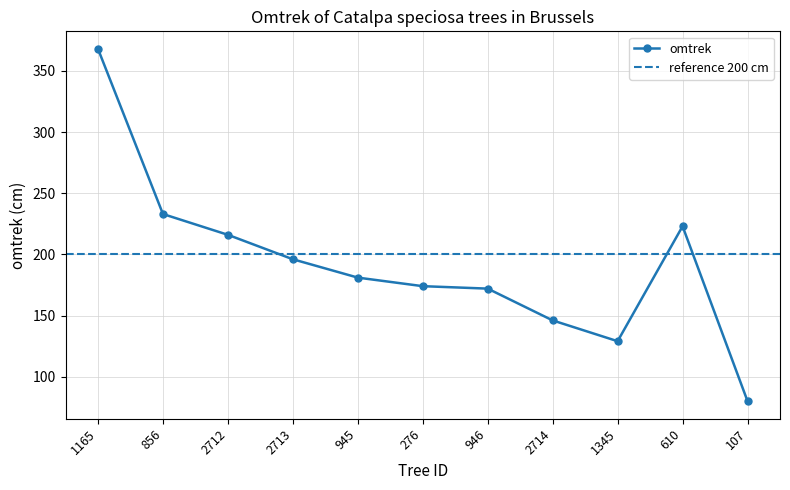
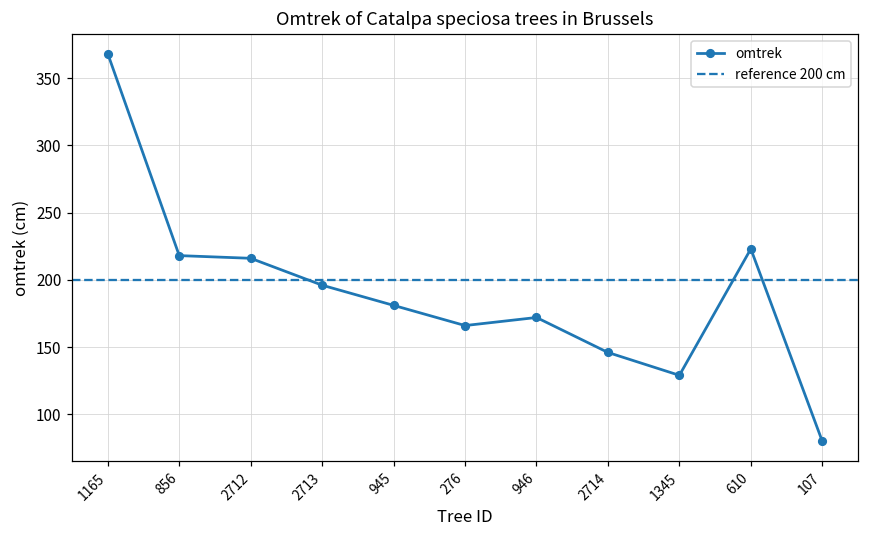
  {
    "1165": 368,
-   "856": 233,
+   "856": 218,
    "2712": 216,
    "2713": 196,
    "945": 181,
-   "276": 174,
+   "276": 166,
    "946": 172,
    "2714": 146,
    "1345": 129,
    "610": 223,
    "107": 80
  }
